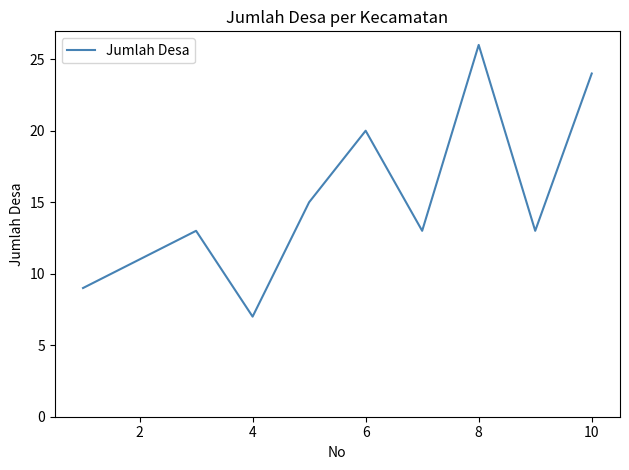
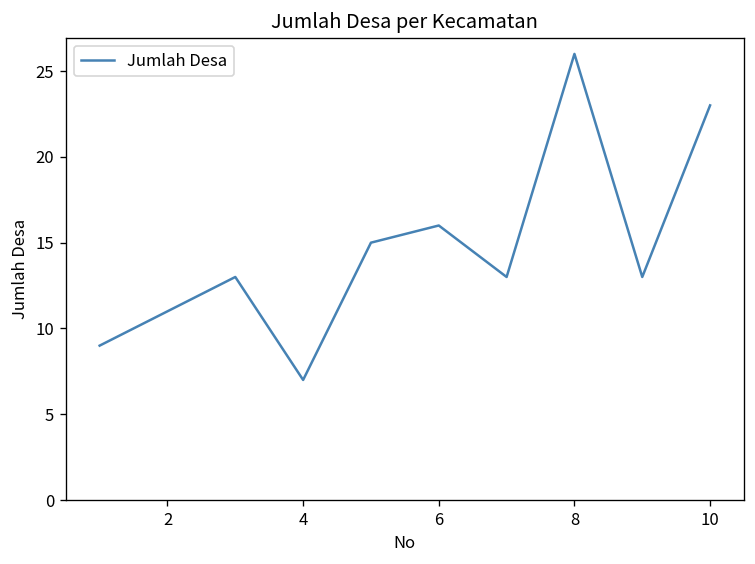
  {
    "2": 11,
    "4": 7,
-   "6": 20,
+   "6": 16,
    "8": 26,
-   "10": 24
+   "10": 23
  }
